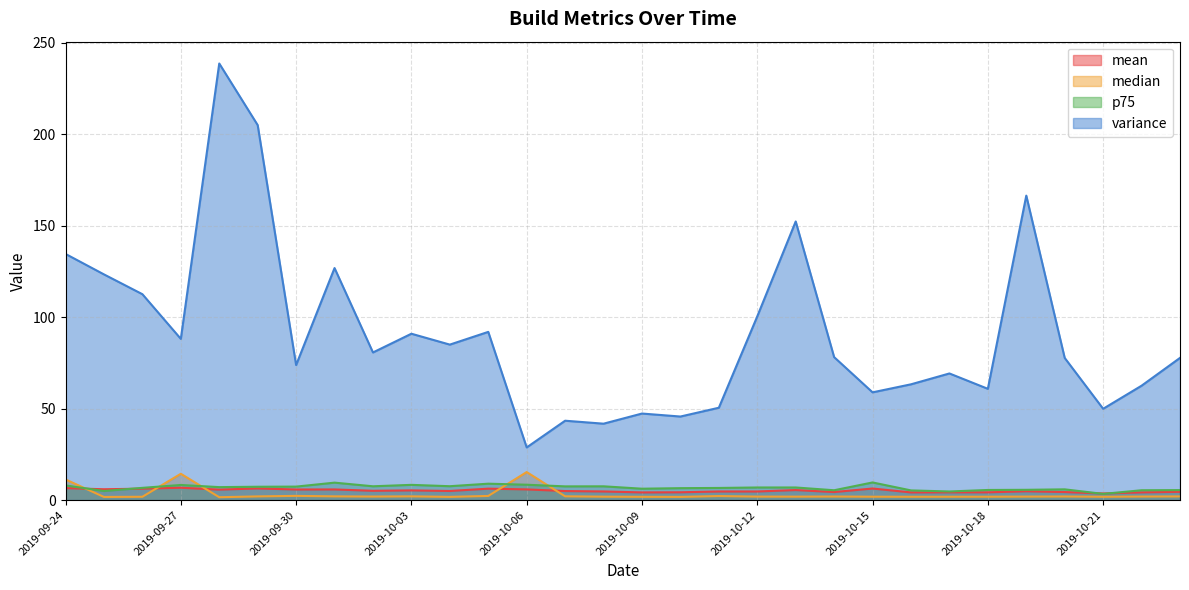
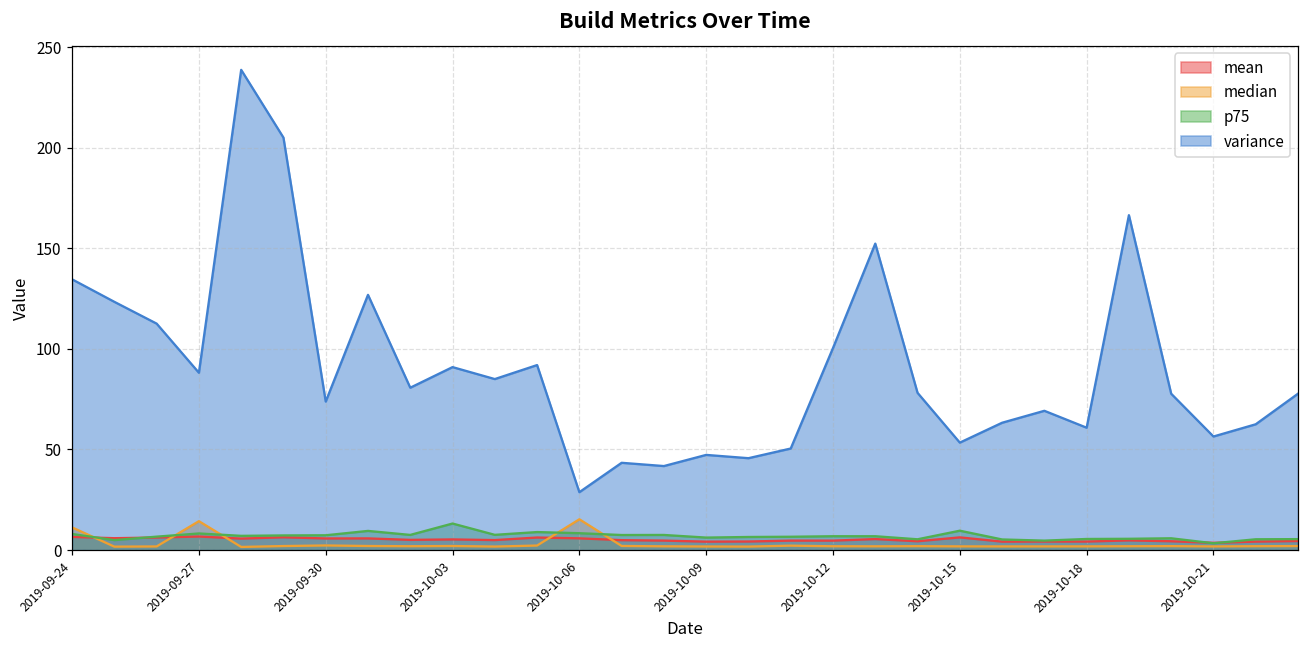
  {
    "mean": {
      "2019-09-24": 7,
      "2019-09-27": 7,
      "2019-09-30": 6,
      "2019-10-03": 5,
      "2019-10-06": 6,
      "2019-10-09": 4,
      "2019-10-12": 5,
      "2019-10-15": 6
    },
    "median": {
      "2019-09-24": 11,
      "2019-09-27": 14,
      "2019-09-30": 2,
      "2019-10-03": 2,
      "2019-10-06": 15,
      "2019-10-09": 2,
      "2019-10-12": 2,
      "2019-10-15": 2,
      "2019-10-18": 2,
      "2019-10-21": 2
    },
    "p75": {
      "2019-09-24": 8,
      "2019-09-27": 8,
      "2019-09-30": 7,
-     "2019-10-03": 8,
+     "2019-10-03": 13,
      "2019-10-06": 8,
      "2019-10-09": 6,
      "2019-10-12": 7,
      "2019-10-15": 10
    },
    "variance": {
      "2019-09-24": 135,
      "2019-09-27": 88,
      "2019-09-30": 74,
      "2019-10-03": 91,
      "2019-10-06": 29,
      "2019-10-09": 47,
      "2019-10-12": 100,
-     "2019-10-15": 59,
+     "2019-10-15": 53,
      "2019-10-18": 61,
-     "2019-10-21": 50
+     "2019-10-21": 56
    }
  }
